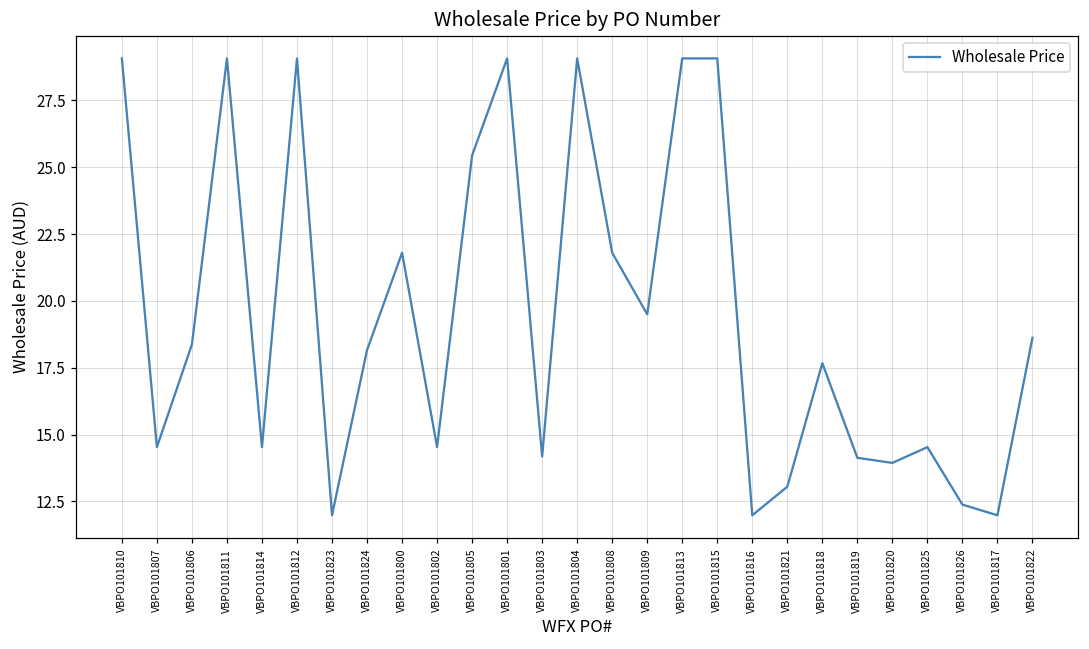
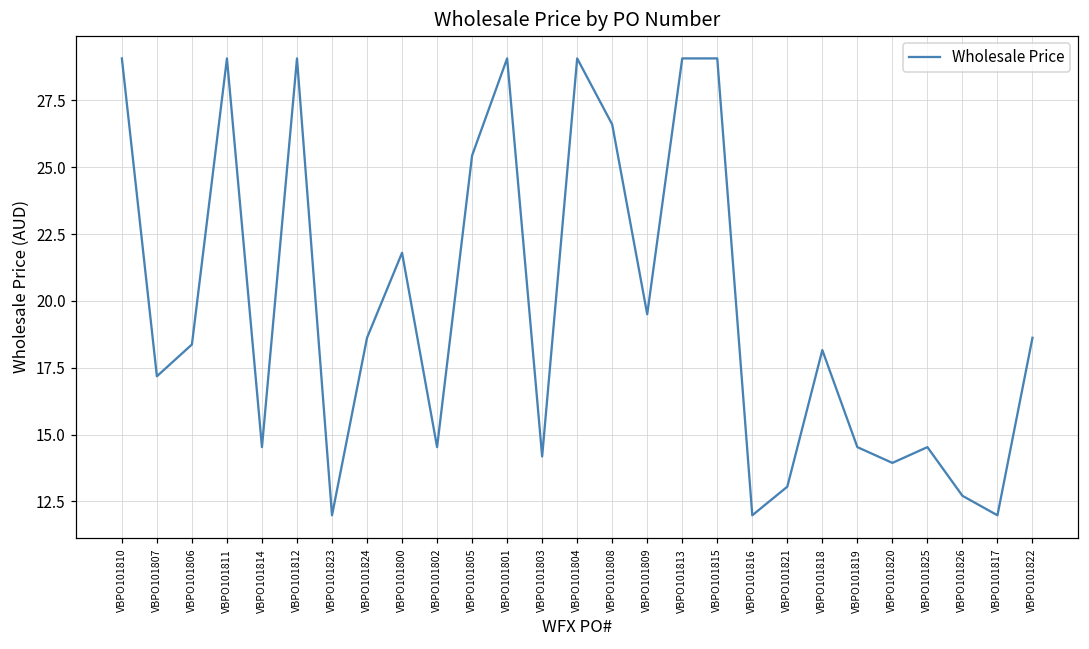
  {
    "VBPO101810": 29.1,
-   "VBPO101807": 14.5,
+   "VBPO101807": 17.2,
    "VBPO101806": 18.4,
    "VBPO101811": 29.1,
    "VBPO101814": 14.5,
    "VBPO101812": 29.1,
    "VBPO101823": 12.0,
-   "VBPO101824": 18.2,
+   "VBPO101824": 18.6,
    "VBPO101800": 21.8,
    "VBPO101802": 14.5,
    "VBPO101805": 25.4,
    "VBPO101801": 29.1,
    "VBPO101803": 14.2,
    "VBPO101804": 29.1,
-   "VBPO101808": 21.8,
+   "VBPO101808": 26.6,
    "VBPO101809": 19.5,
    "VBPO101813": 29.1,
    "VBPO101815": 29.1,
    "VBPO101816": 12.0,
    "VBPO101821": 13.1,
-   "VBPO101818": 17.7,
-   "VBPO101819": 14.1,
+   "VBPO101818": 18.2,
+   "VBPO101819": 14.5,
    "VBPO101820": 13.9,
    "VBPO101825": 14.5,
-   "VBPO101826": 12.4,
+   "VBPO101826": 12.7,
    "VBPO101817": 12.0,
    "VBPO101822": 18.6
  }
